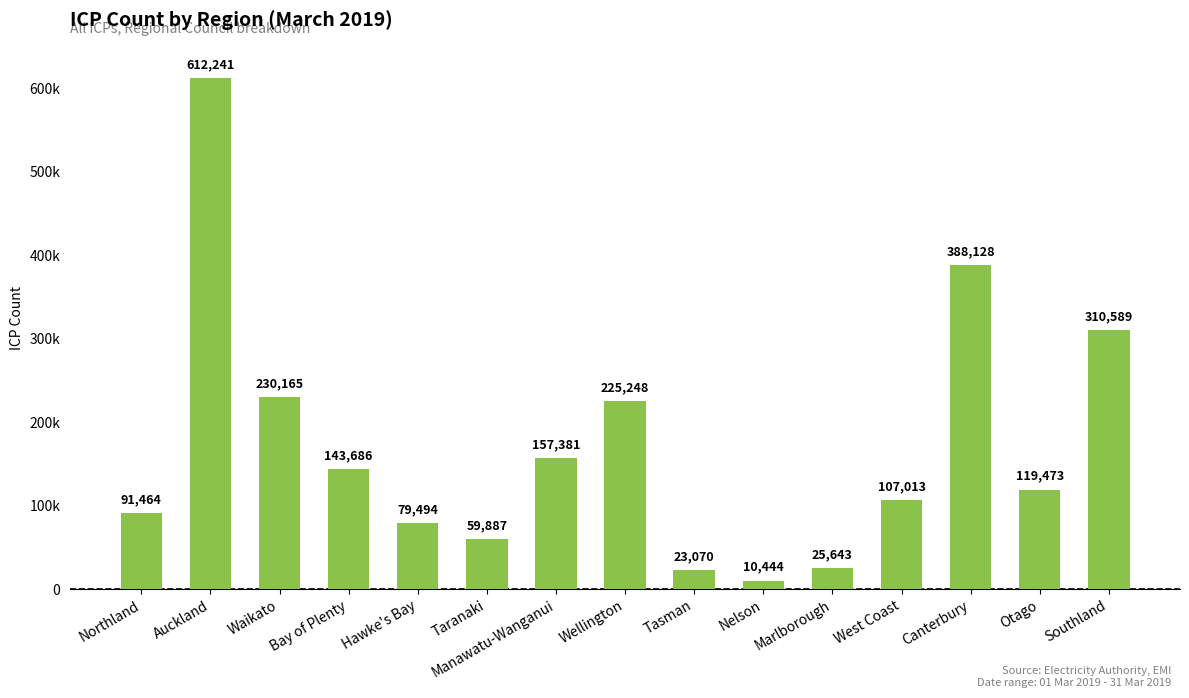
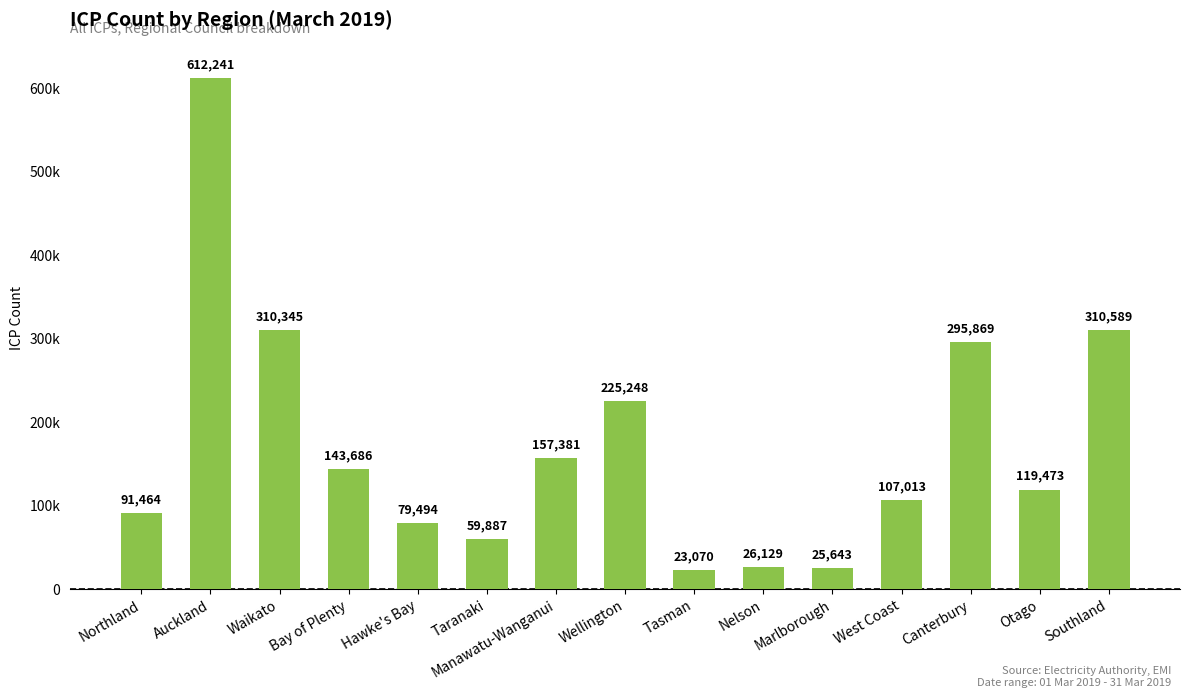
  {
    "Northland": "91,464",
    "Auckland": "612,241",
-   "Waikato": "230,165",
+   "Waikato": "310,345",
    "Bay of Plenty": "143,686",
    "Hawke's Bay": "79,494",
    "Taranaki": "59,887",
    "Manawatu-Wanganui": "157,381",
    "Wellington": "225,248",
    "Tasman": "23,070",
-   "Nelson": "10,444",
+   "Nelson": "26,129",
    "Marlborough": "25,643",
    "West Coast": "107,013",
-   "Canterbury": "388,128",
+   "Canterbury": "295,869",
    "Otago": "119,473",
    "Southland": "310,589"
  }
